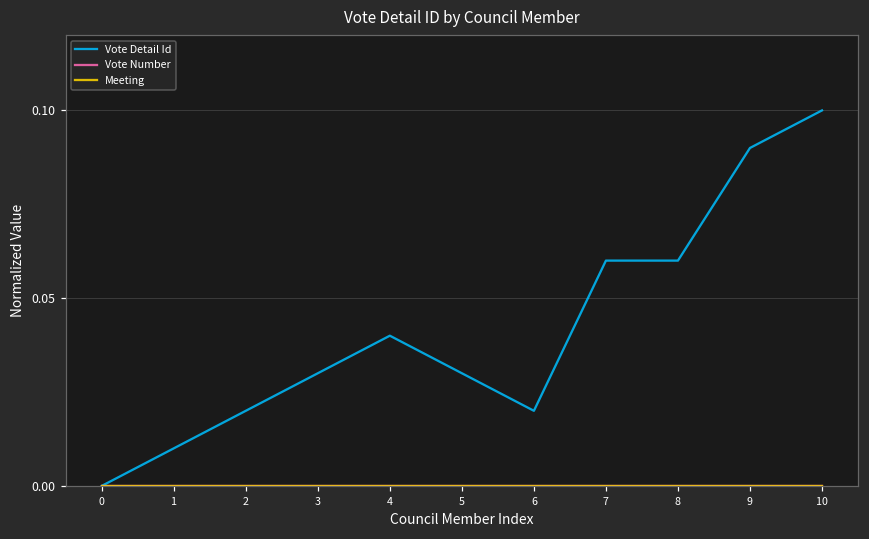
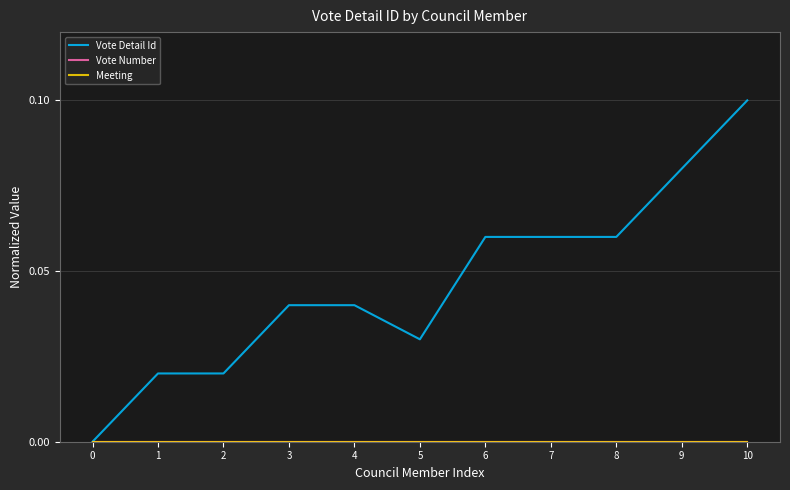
  {
    "Vote Detail Id": {
-     "1": 0.010,
+     "1": 0.020,
      "2": 0.020,
-     "3": 0.030,
+     "3": 0.040,
      "4": 0.040,
      "5": 0.030,
-     "6": 0.020,
+     "6": 0.060,
      "7": 0.060,
      "8": 0.060,
-     "9": 0.090,
+     "9": 0.080,
      "10": 0.100
    },
    "Meeting": {
      "1": 0.000,
      "2": 0.000,
      "3": 0.000,
      "4": 0.000,
      "5": 0.000,
      "6": 0.000,
      "7": 0.000,
      "8": 0.000,
      "9": 0.000,
      "10": 0.000
    }
  }
